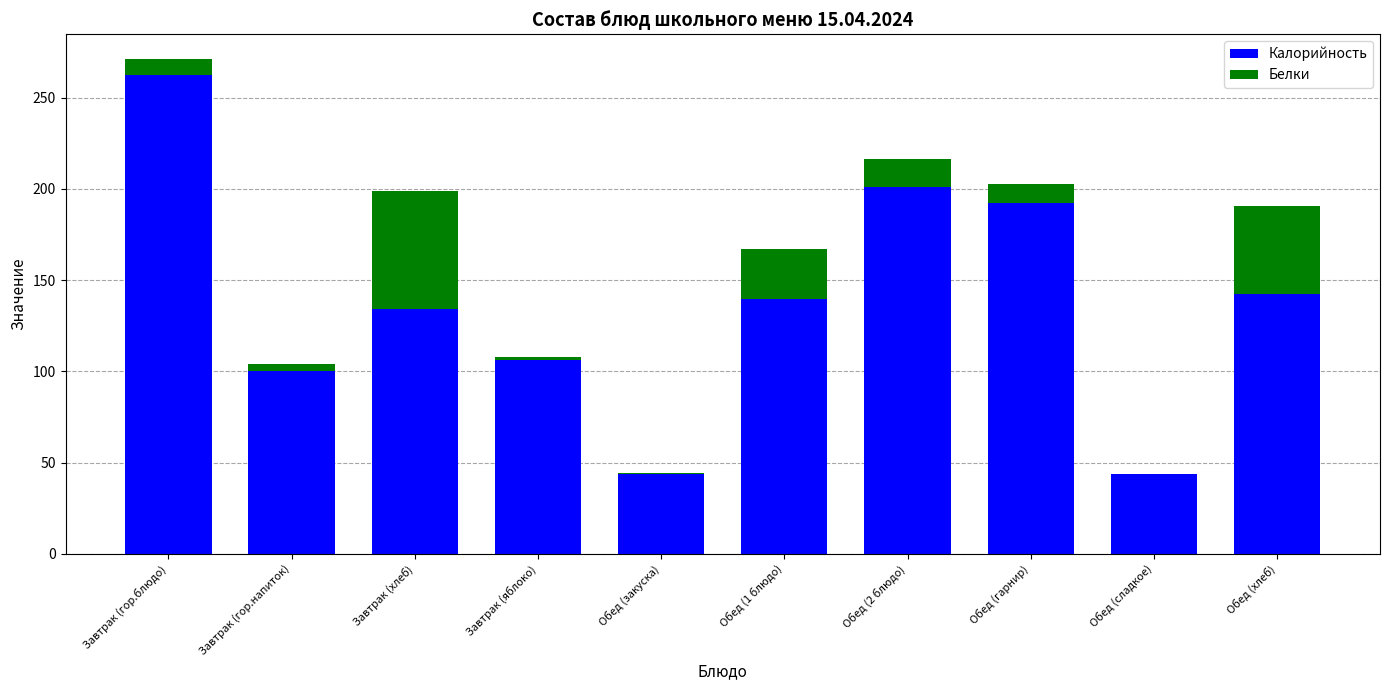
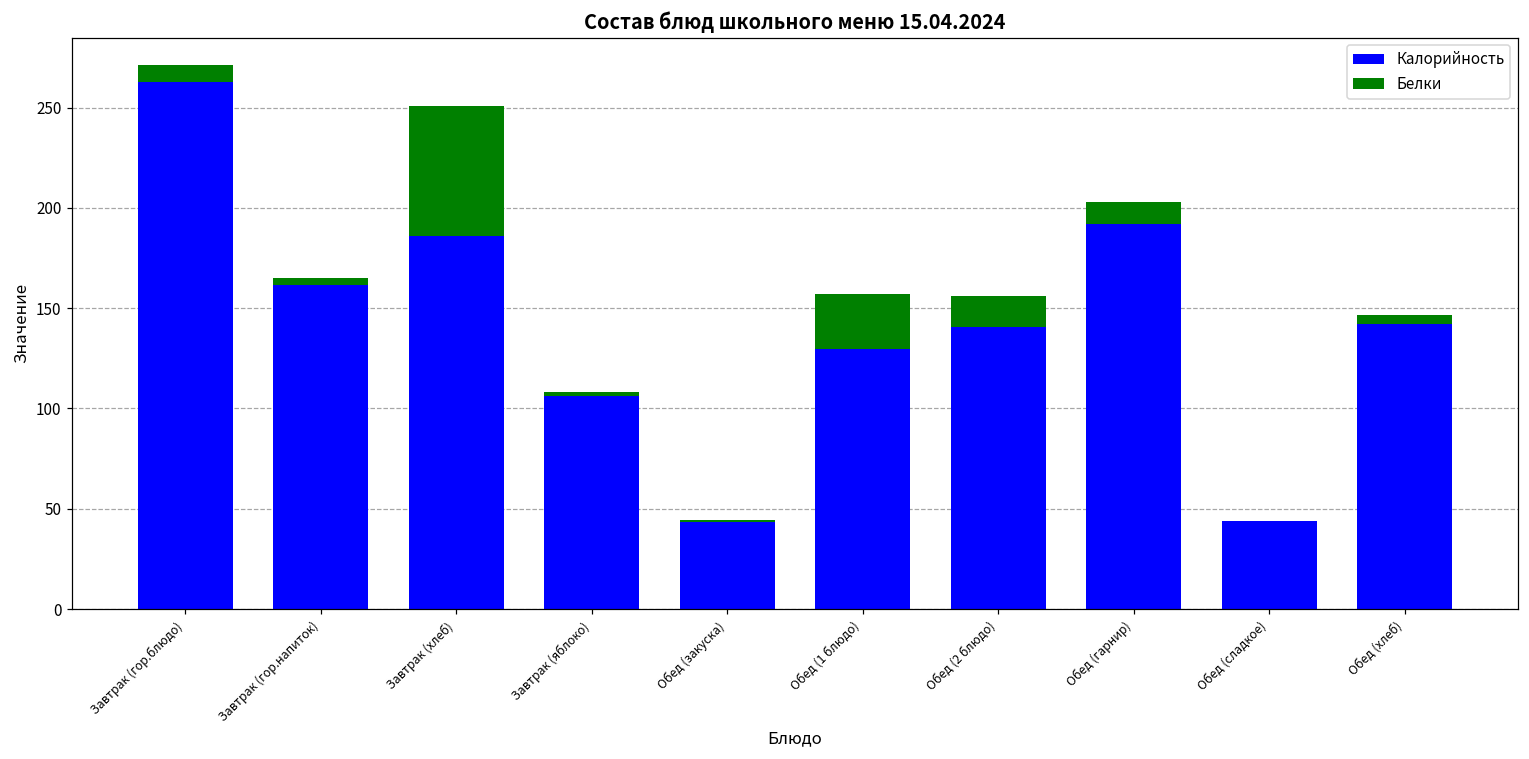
  {
    "Калорийность": {
      "Завтрак (гор.блюдо)": 263,
-     "Завтрак (гор.напиток)": 100,
-     "Завтрак (хлеб)": 134,
+     "Завтрак (гор.напиток)": 162,
+     "Завтрак (хлеб)": 186,
      "Завтрак (яблоко)": 106,
      "Обед (закуска)": 43,
-     "Обед (1 блюдо)": 140,
-     "Обед (2 блюдо)": 201,
+     "Обед (1 блюдо)": 130,
+     "Обед (2 блюдо)": 141,
      "Обед (гарнир)": 192,
      "Обед (сладкое)": 44,
      "Обед (хлеб)": 142
    },
    "Белки": {
      "Завтрак (гор.блюдо)": 8,
      "Завтрак (гор.напиток)": 4,
      "Завтрак (хлеб)": 65,
      "Завтрак (яблоко)": 2,
      "Обед (1 блюдо)": 27,
      "Обед (2 блюдо)": 15,
      "Обед (гарнир)": 11,
-     "Обед (хлеб)": 48
+     "Обед (хлеб)": 5
    }
  }
